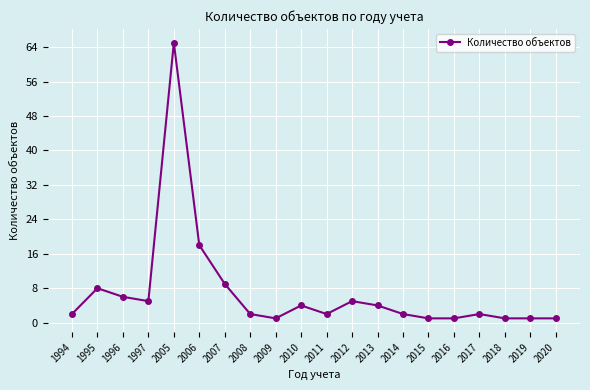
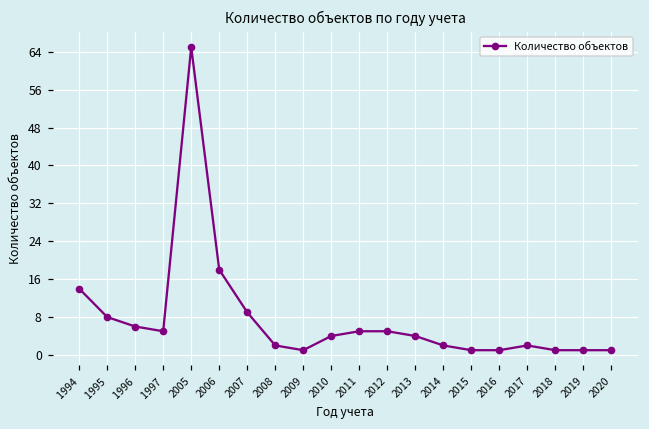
  {
-   "1994": 2,
+   "1994": 14,
    "1995": 8,
    "1996": 6,
    "1997": 5,
    "2005": 65,
    "2006": 18,
    "2007": 9,
    "2008": 2,
    "2009": 1,
    "2010": 4,
-   "2011": 2,
+   "2011": 5,
    "2012": 5,
    "2013": 4,
    "2014": 2,
    "2015": 1,
    "2016": 1,
    "2017": 2,
    "2018": 1,
    "2019": 1,
    "2020": 1
  }
